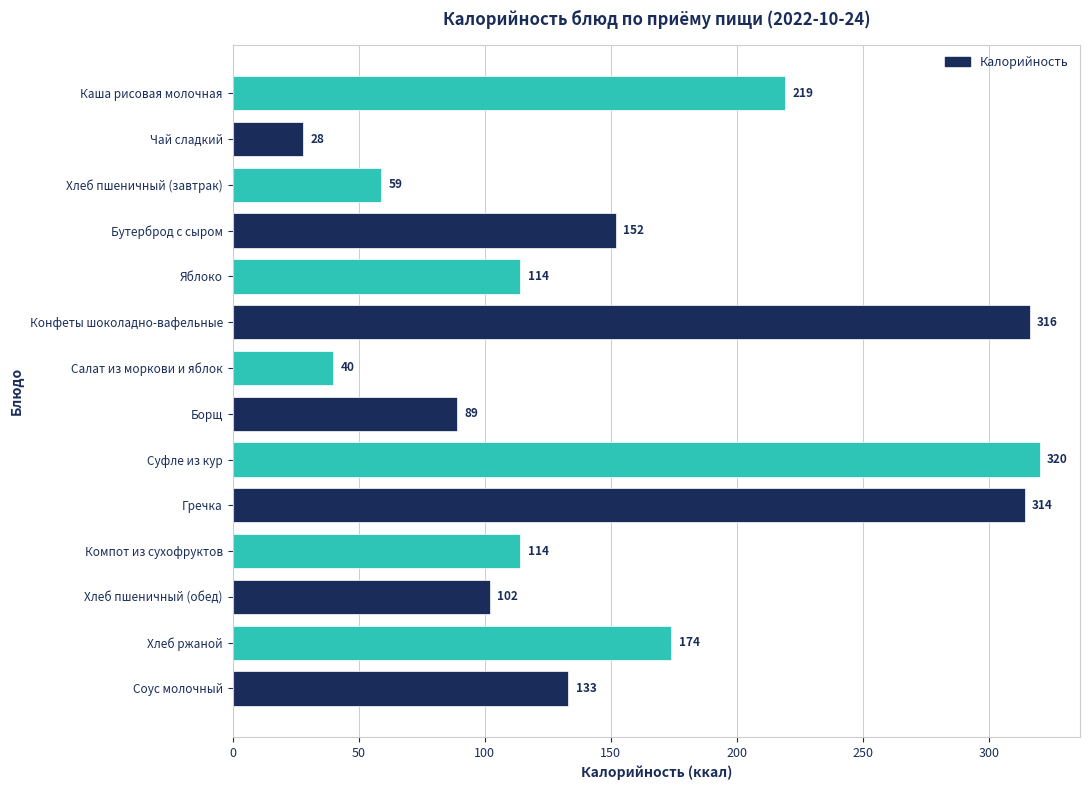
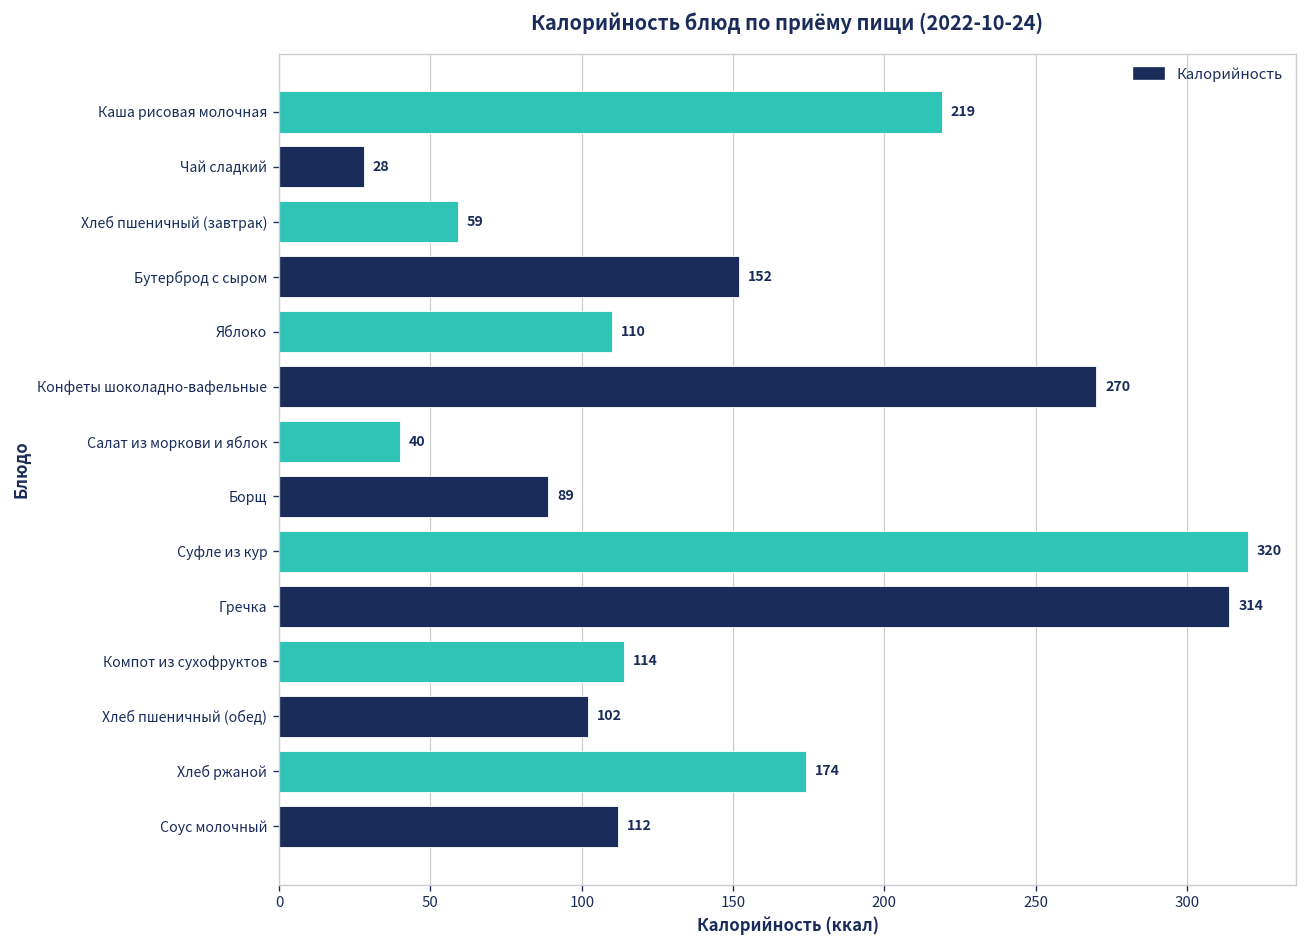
  {
    "Каша рисовая молочная": 219,
    "Чай сладкий": 28,
    "Хлеб пшеничный (завтрак)": 59,
    "Бутерброд с сыром": 152,
-   "Яблоко": 114,
-   "Конфеты шоколадно-вафельные": 316,
+   "Яблоко": 110,
+   "Конфеты шоколадно-вафельные": 270,
    "Салат из моркови и яблок": 40,
    "Борщ": 89,
    "Суфле из кур": 320,
    "Гречка": 314,
    "Компот из сухофруктов": 114,
    "Хлеб пшеничный (обед)": 102,
    "Хлеб ржаной": 174,
-   "Соус молочный": 133
+   "Соус молочный": 112
  }
